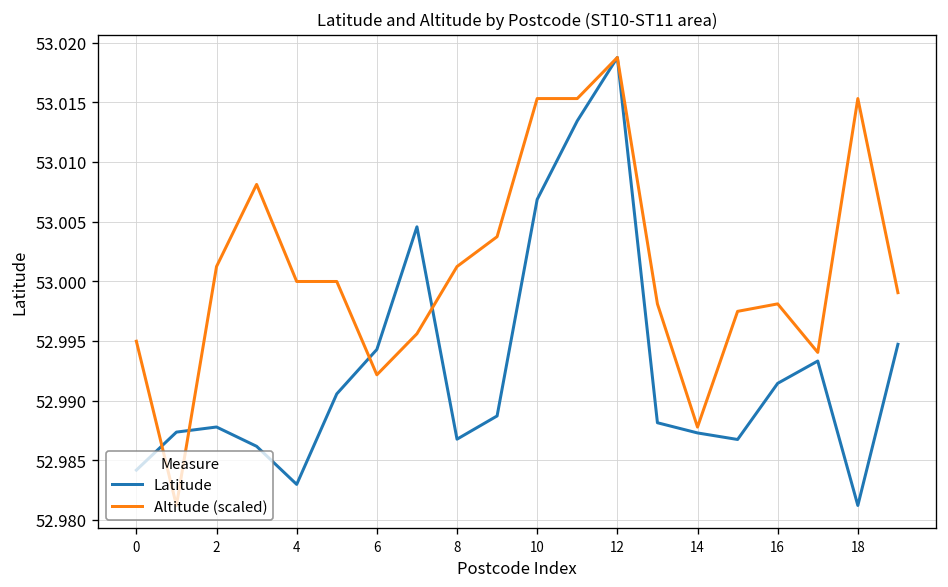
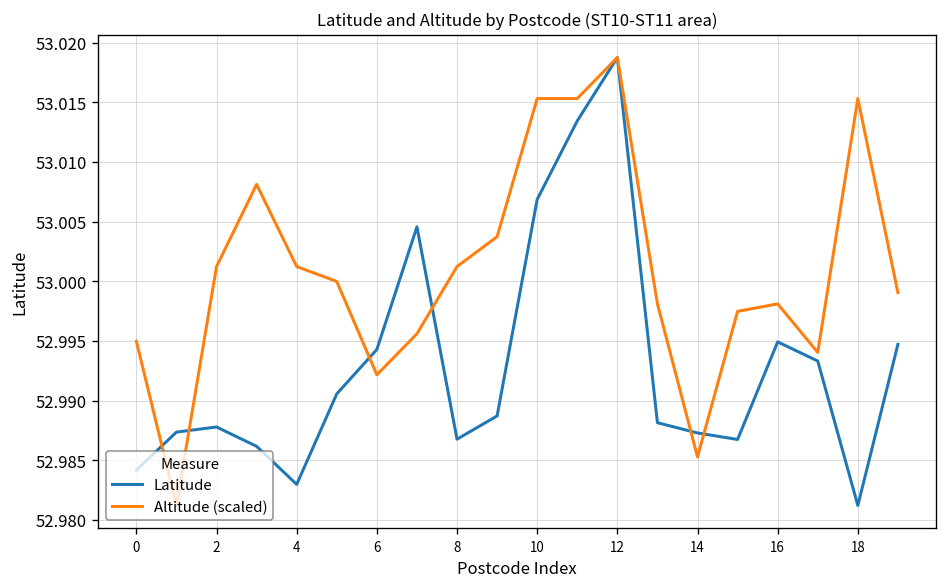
  {
    "Latitude": {
      "2": 52.988,
      "4": 52.983,
      "6": 52.994,
      "8": 52.987,
      "10": 53.007,
      "14": 52.987,
-     "16": 52.991,
+     "16": 52.995,
      "18": 52.981
    },
    "Altitude (scaled)": {
      "0": 52.995,
      "2": 53.001,
-     "4": 53.000,
+     "4": 53.001,
      "6": 52.992,
      "8": 53.001,
      "10": 53.015,
-     "14": 52.988,
+     "14": 52.985,
      "16": 52.998,
      "18": 53.015
    }
  }
